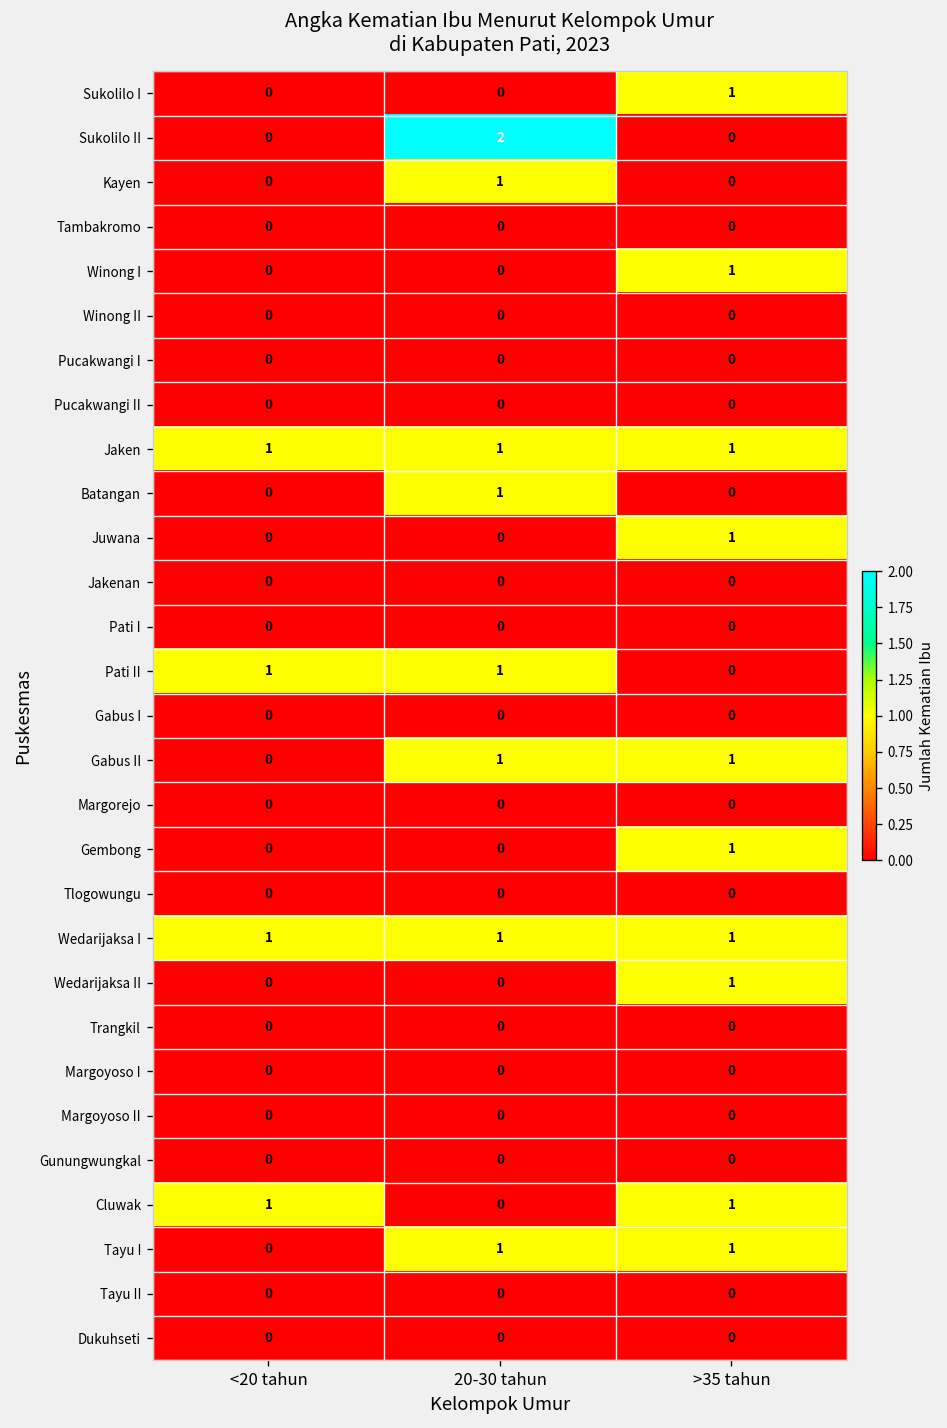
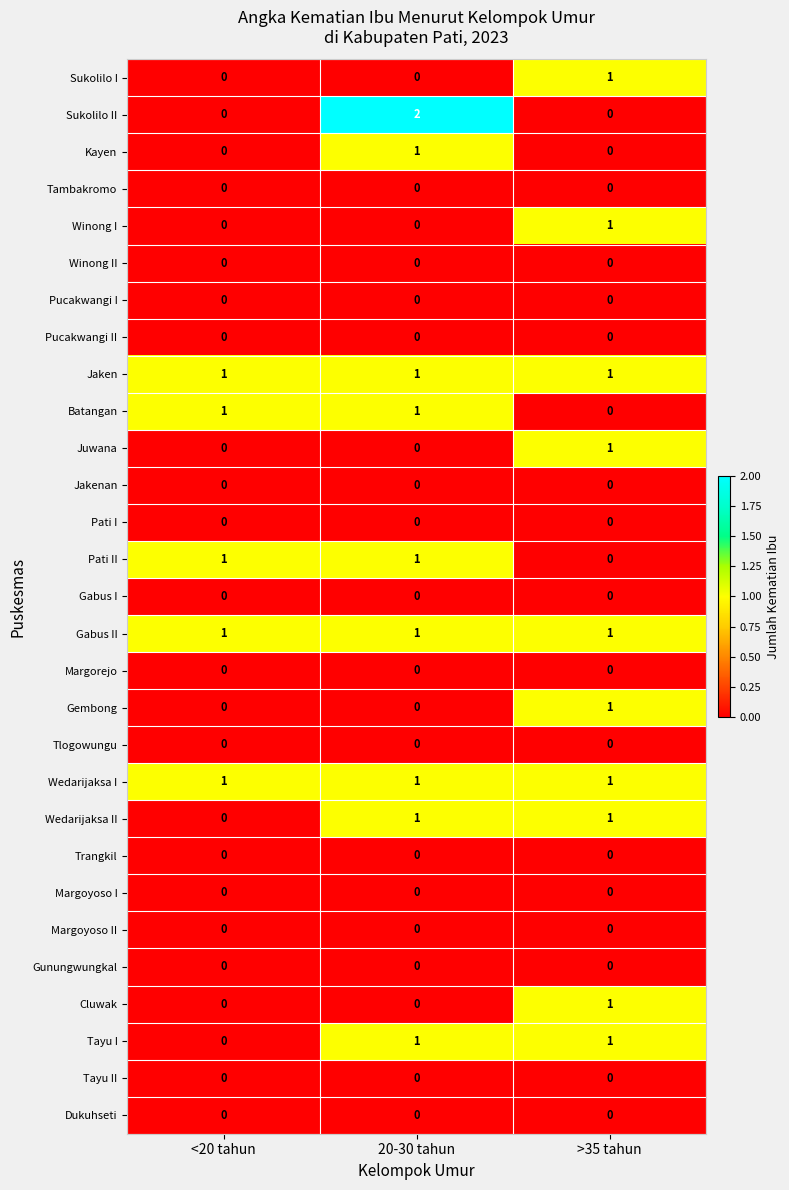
  {
    "Sukolilo I": {
      "<20 tahun": 0,
      "20-30 tahun": 0,
      ">35 tahun": 1
    },
    "Sukolilo II": {
      "<20 tahun": 0,
      "20-30 tahun": 2,
      ">35 tahun": 0
    },
    "Kayen": {
      "<20 tahun": 0,
      "20-30 tahun": 1,
      ">35 tahun": 0
    },
    "Tambakromo": {
      "<20 tahun": 0,
      "20-30 tahun": 0,
      ">35 tahun": 0
    },
    "Winong I": {
      "<20 tahun": 0,
      "20-30 tahun": 0,
      ">35 tahun": 1
    },
    "Winong II": {
      "<20 tahun": 0,
      "20-30 tahun": 0,
      ">35 tahun": 0
    },
    "Pucakwangi I": {
      "<20 tahun": 0,
      "20-30 tahun": 0,
      ">35 tahun": 0
    },
    "Pucakwangi II": {
      "<20 tahun": 0,
      "20-30 tahun": 0,
      ">35 tahun": 0
    },
    "Jaken": {
      "<20 tahun": 1,
      "20-30 tahun": 1,
      ">35 tahun": 1
    },
    "Batangan": {
-     "<20 tahun": 0,
+     "<20 tahun": 1,
      "20-30 tahun": 1,
      ">35 tahun": 0
    },
    "Juwana": {
      "<20 tahun": 0,
      "20-30 tahun": 0,
      ">35 tahun": 1
    },
    "Jakenan": {
      "<20 tahun": 0,
      "20-30 tahun": 0,
      ">35 tahun": 0
    },
    "Pati I": {
      "<20 tahun": 0,
      "20-30 tahun": 0,
      ">35 tahun": 0
    },
    "Pati II": {
      "<20 tahun": 1,
      "20-30 tahun": 1,
      ">35 tahun": 0
    },
    "Gabus I": {
      "<20 tahun": 0,
      "20-30 tahun": 0,
      ">35 tahun": 0
    },
    "Gabus II": {
-     "<20 tahun": 0,
+     "<20 tahun": 1,
      "20-30 tahun": 1,
      ">35 tahun": 1
    },
    "Margorejo": {
      "<20 tahun": 0,
      "20-30 tahun": 0,
      ">35 tahun": 0
    },
    "Gembong": {
      "<20 tahun": 0,
      "20-30 tahun": 0,
      ">35 tahun": 1
    },
    "Tlogowungu": {
      "<20 tahun": 0,
      "20-30 tahun": 0,
      ">35 tahun": 0
    },
    "Wedarijaksa I": {
      "<20 tahun": 1,
      "20-30 tahun": 1,
      ">35 tahun": 1
    },
    "Wedarijaksa II": {
      "<20 tahun": 0,
-     "20-30 tahun": 0,
+     "20-30 tahun": 1,
      ">35 tahun": 1
    },
    "Trangkil": {
      "<20 tahun": 0,
      "20-30 tahun": 0,
      ">35 tahun": 0
    },
    "Margoyoso I": {
      "<20 tahun": 0,
      "20-30 tahun": 0,
      ">35 tahun": 0
    },
    "Margoyoso II": {
      "<20 tahun": 0,
      "20-30 tahun": 0,
      ">35 tahun": 0
    },
    "Gunungwungkal": {
      "<20 tahun": 0,
      "20-30 tahun": 0,
      ">35 tahun": 0
    },
    "Cluwak": {
-     "<20 tahun": 1,
+     "<20 tahun": 0,
      "20-30 tahun": 0,
      ">35 tahun": 1
    },
    "Tayu I": {
      "<20 tahun": 0,
      "20-30 tahun": 1,
      ">35 tahun": 1
    },
    "Tayu II": {
      "<20 tahun": 0,
      "20-30 tahun": 0,
      ">35 tahun": 0
    },
    "Dukuhseti": {
      "<20 tahun": 0,
      "20-30 tahun": 0,
      ">35 tahun": 0
    }
  }
